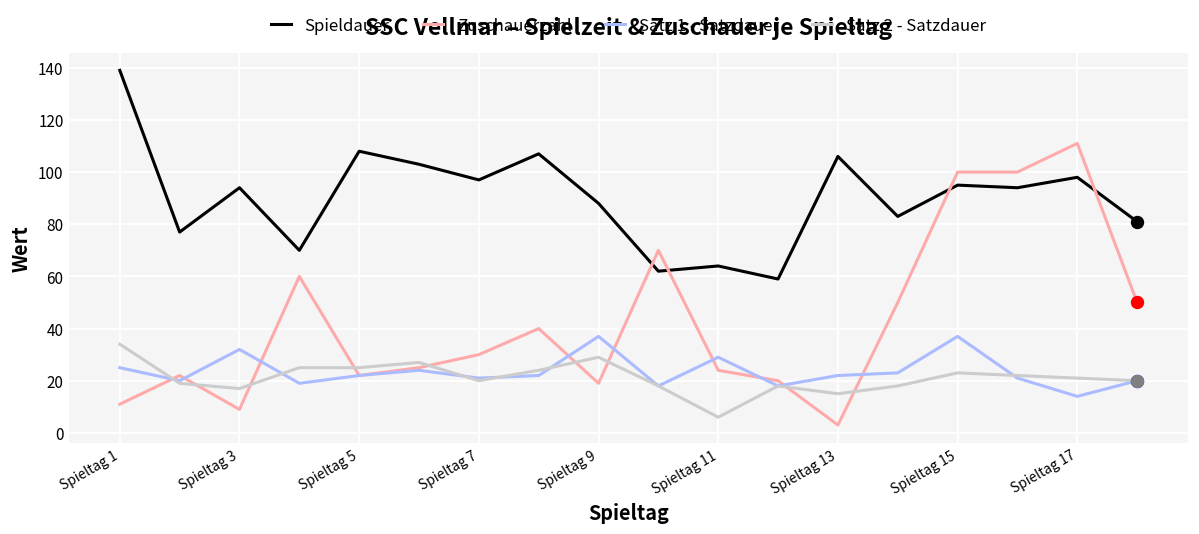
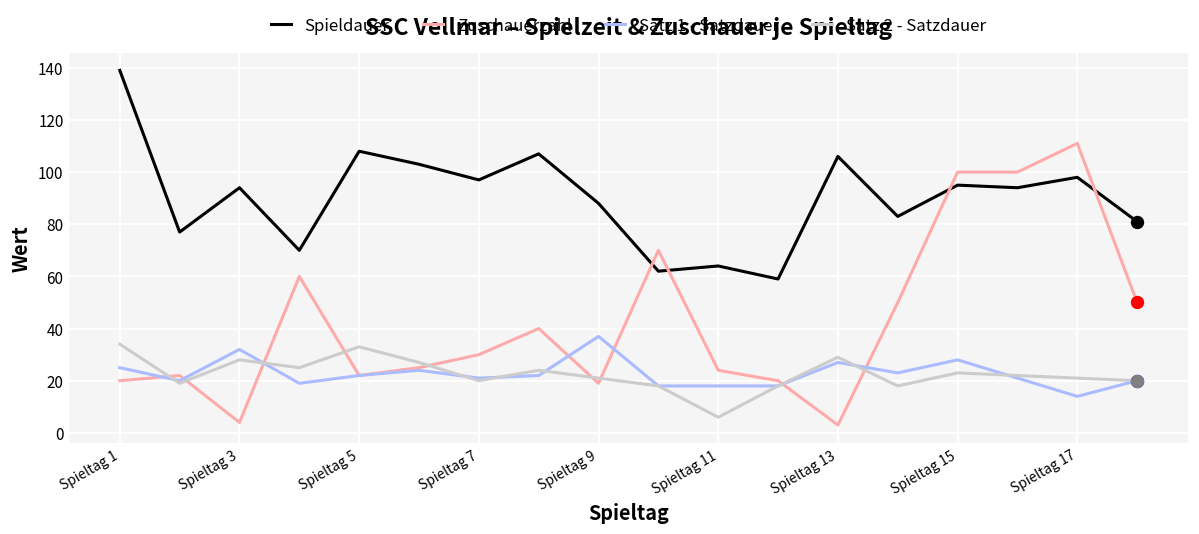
  {
    "Zuschauerzahl": {
-     "Spieltag 1": 11,
-     "Spieltag 3": 9,
+     "Spieltag 1": 20,
+     "Spieltag 3": 4,
      "Spieltag 7": 30,
      "Spieltag 9": 19,
      "Spieltag 11": 24,
      "Spieltag 13": 3,
      "Spieltag 15": 100,
      "Spieltag 17": 111
    },
    "Satz 1 - Satzdauer": {
      "Spieltag 1": 25,
      "Spieltag 3": 32,
      "Spieltag 9": 37,
-     "Spieltag 11": 29,
-     "Spieltag 13": 22,
-     "Spieltag 15": 37,
+     "Spieltag 11": 18,
+     "Spieltag 13": 27,
+     "Spieltag 15": 28,
      "Spieltag 17": 14
    },
    "Satz 2 - Satzdauer": {
      "Spieltag 1": 34,
-     "Spieltag 3": 17,
-     "Spieltag 5": 25,
-     "Spieltag 9": 29,
+     "Spieltag 3": 28,
+     "Spieltag 5": 33,
+     "Spieltag 9": 21,
      "Spieltag 11": 6,
-     "Spieltag 13": 15,
+     "Spieltag 13": 29,
      "Spieltag 15": 23,
      "Spieltag 17": 21
    }
  }
